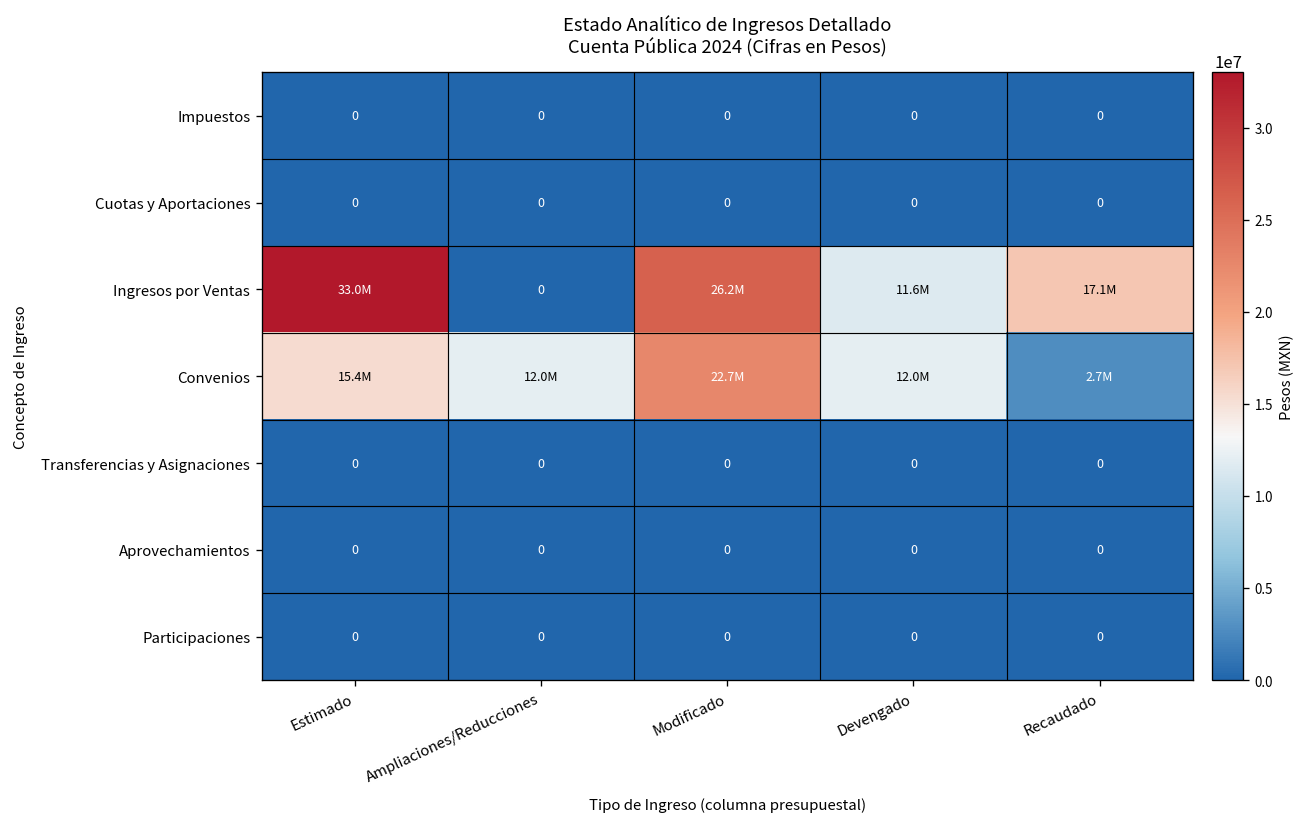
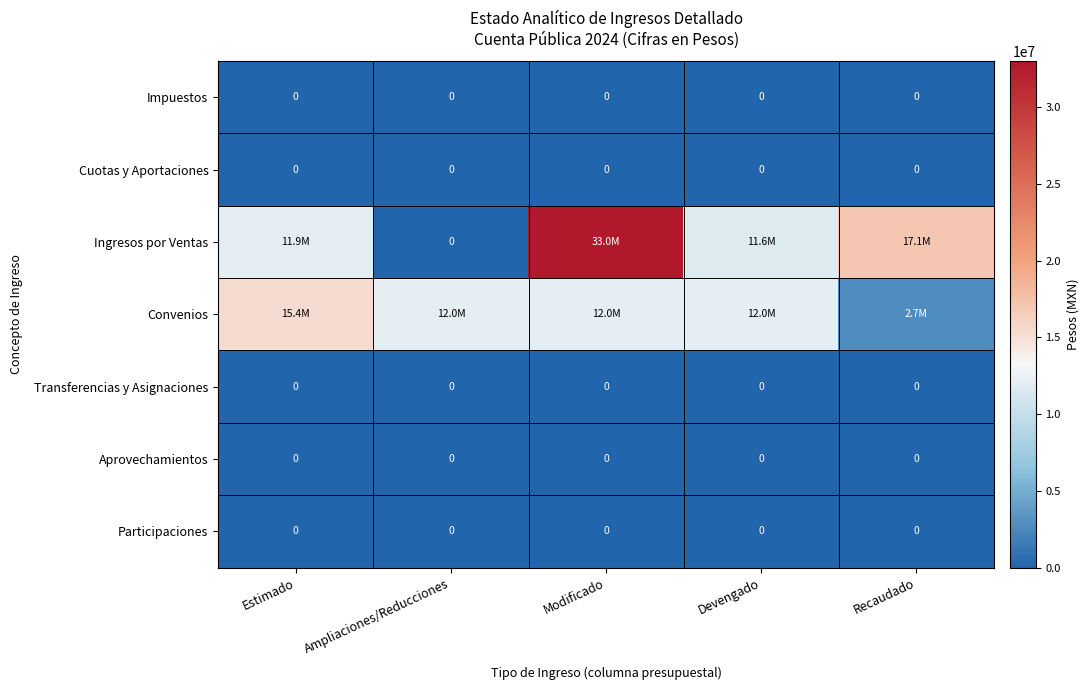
  {
    "Impuestos": {
      "Estimado": "0",
      "Ampliaciones/Reducciones": "0",
      "Modificado": "0",
      "Devengado": "0",
      "Recaudado": "0"
    },
    "Cuotas y Aportaciones": {
      "Estimado": "0",
      "Ampliaciones/Reducciones": "0",
      "Modificado": "0",
      "Devengado": "0",
      "Recaudado": "0"
    },
    "Ingresos por Ventas": {
-     "Estimado": "33.0M",
+     "Estimado": "11.9M",
      "Ampliaciones/Reducciones": "0",
-     "Modificado": "26.2M",
+     "Modificado": "33.0M",
      "Devengado": "11.6M",
      "Recaudado": "17.1M"
    },
    "Convenios": {
      "Estimado": "15.4M",
      "Ampliaciones/Reducciones": "12.0M",
-     "Modificado": "22.7M",
+     "Modificado": "12.0M",
      "Devengado": "12.0M",
      "Recaudado": "2.7M"
    },
    "Transferencias y Asignaciones": {
      "Estimado": "0",
      "Ampliaciones/Reducciones": "0",
      "Modificado": "0",
      "Devengado": "0",
      "Recaudado": "0"
    },
    "Aprovechamientos": {
      "Estimado": "0",
      "Ampliaciones/Reducciones": "0",
      "Modificado": "0",
      "Devengado": "0",
      "Recaudado": "0"
    },
    "Participaciones": {
      "Estimado": "0",
      "Ampliaciones/Reducciones": "0",
      "Modificado": "0",
      "Devengado": "0",
      "Recaudado": "0"
    }
  }
